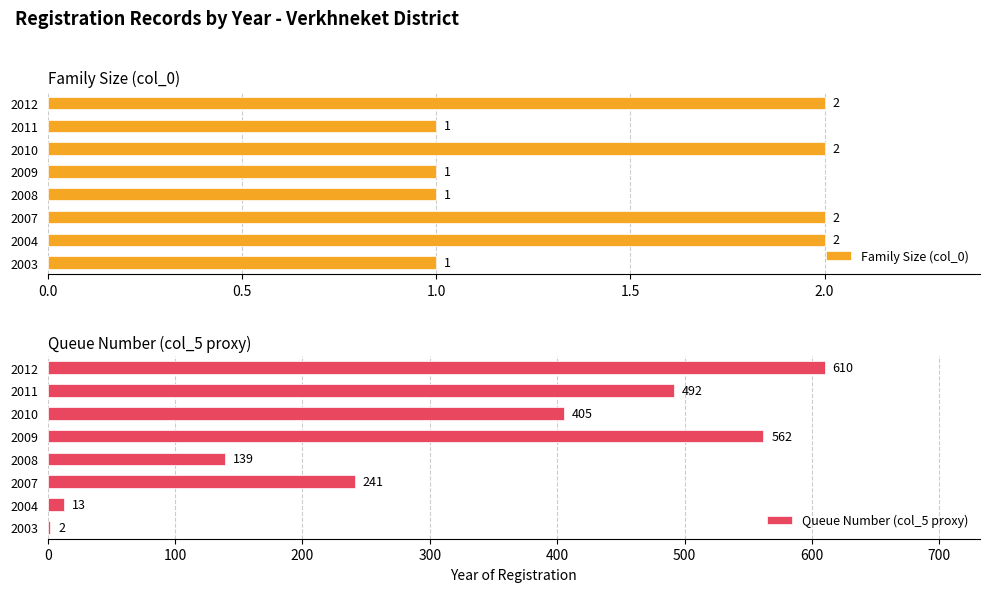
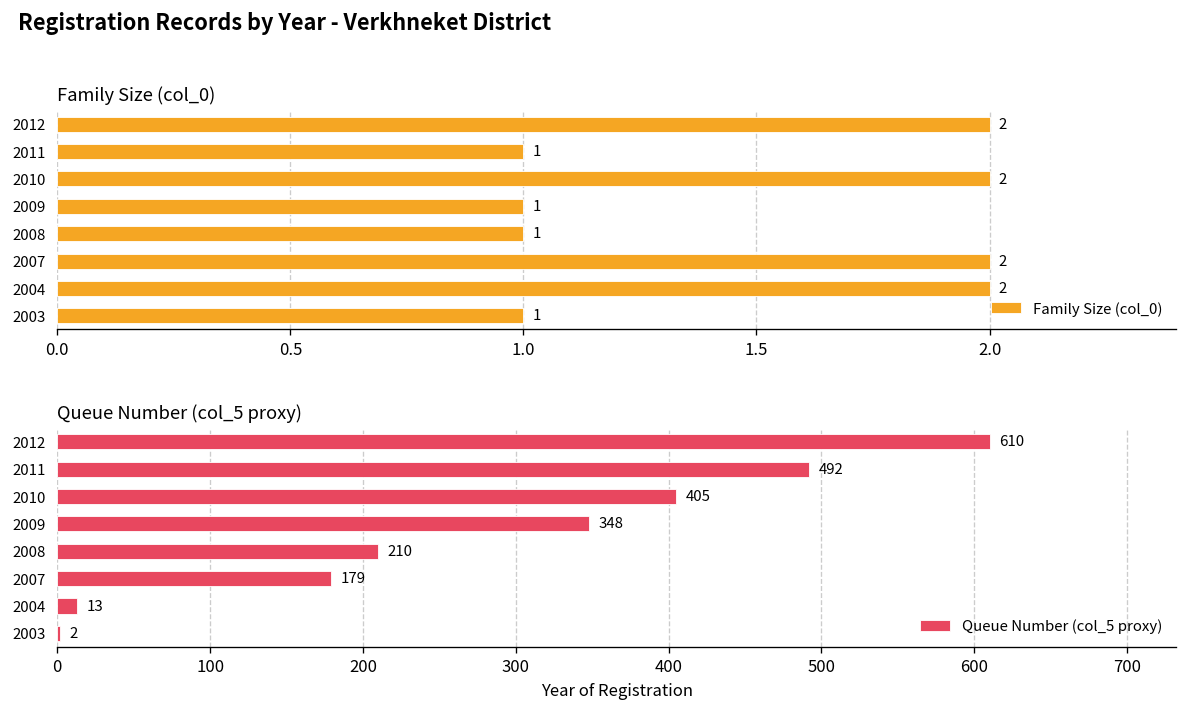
  {
    "Family Size (col_0)": {
      "2012": 2,
      "2011": 1,
      "2010": 2,
      "2009": 1,
      "2008": 1,
      "2007": 2,
      "2004": 2,
      "2003": 1
    },
    "Queue Number (col_5 proxy)": {
      "2012": 610,
      "2011": 492,
      "2010": 405,
-     "2009": 562,
-     "2008": 139,
-     "2007": 241,
+     "2009": 348,
+     "2008": 210,
+     "2007": 179,
      "2004": 13,
      "2003": 2
    }
  }
